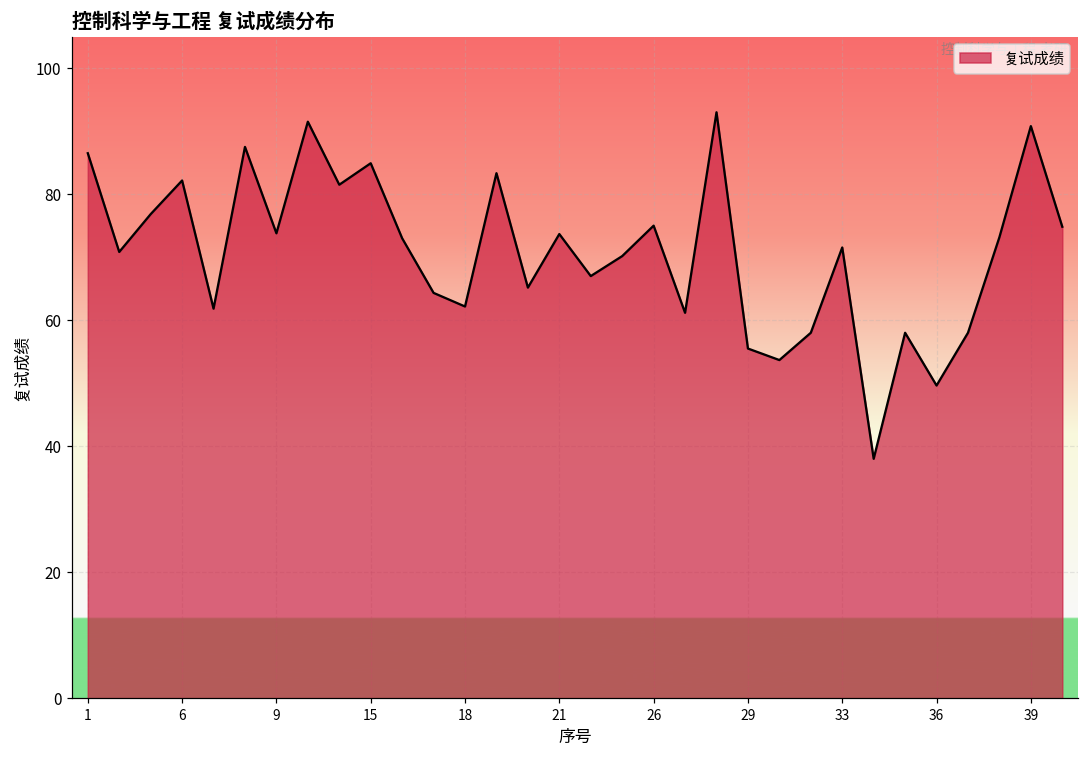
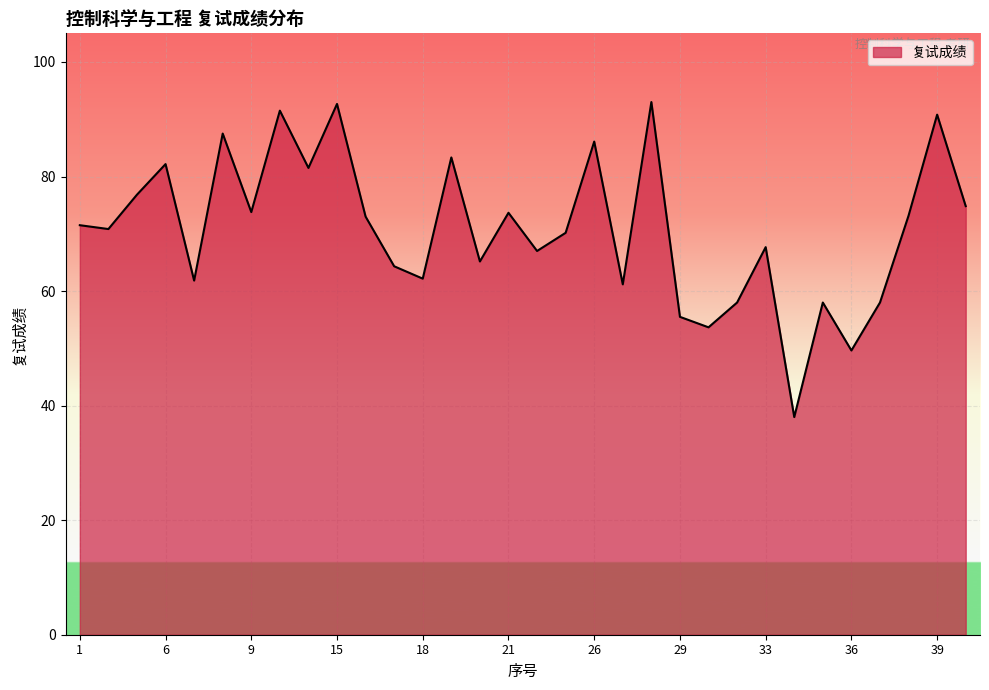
  {
-   "1": 87,
+   "1": 72,
    "6": 82,
    "9": 74,
-   "15": 85,
+   "15": 93,
    "18": 62,
    "21": 74,
-   "26": 75,
+   "26": 86,
    "29": 56,
-   "33": 72,
+   "33": 68,
    "36": 50,
    "39": 91
  }
